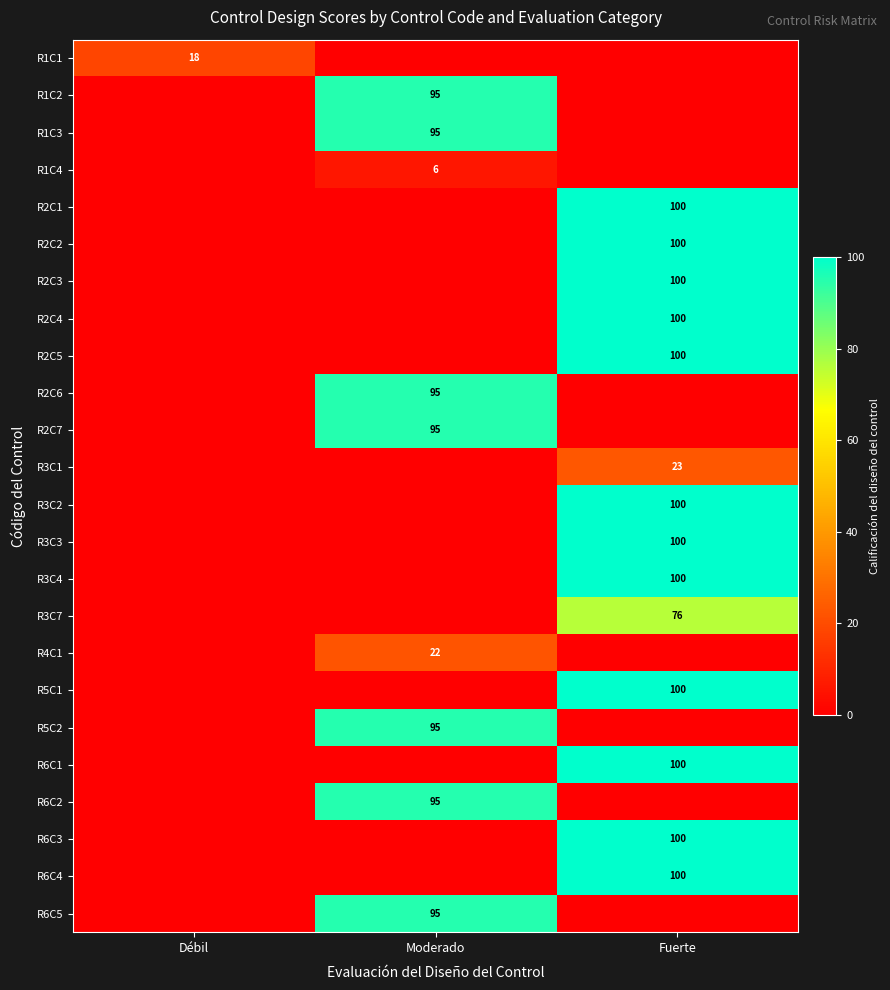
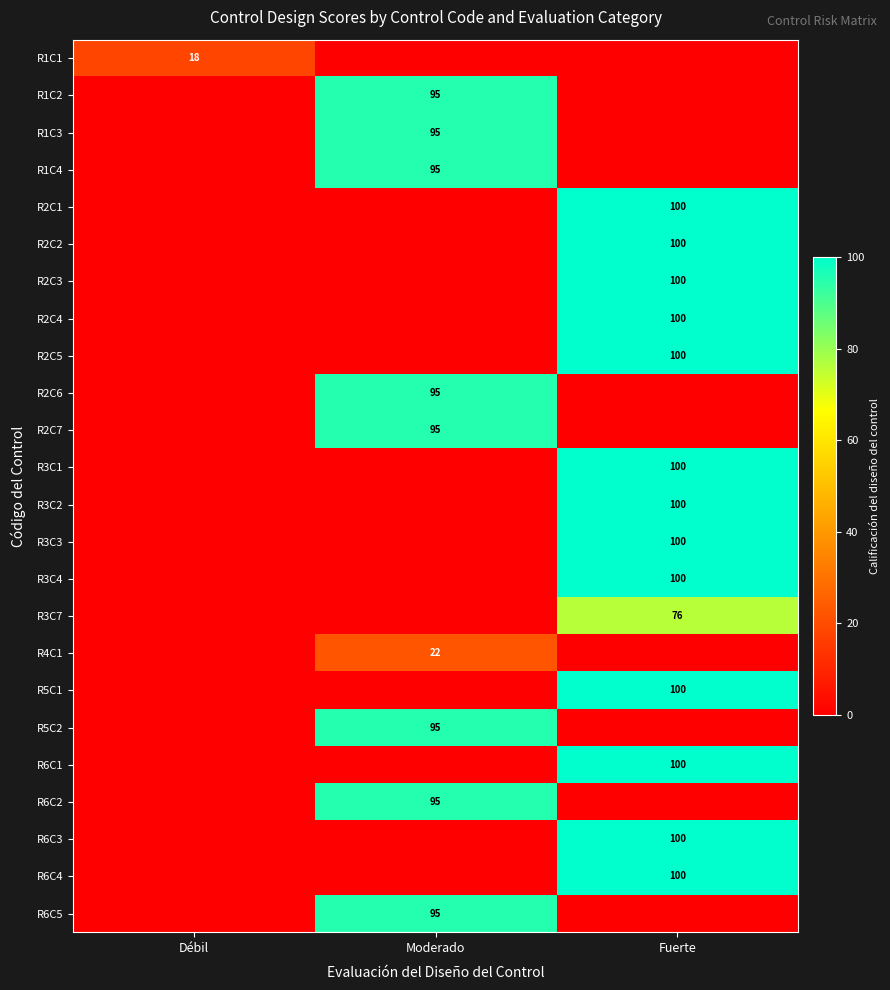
  {
    "R1C1": {
      "Débil": 18
    },
    "R1C2": {
      "Moderado": 95
    },
    "R1C3": {
      "Moderado": 95
    },
    "R1C4": {
-     "Moderado": 6
+     "Moderado": 95
    },
    "R2C1": {
      "Fuerte": 100
    },
    "R2C2": {
      "Fuerte": 100
    },
    "R2C3": {
      "Fuerte": 100
    },
    "R2C4": {
      "Fuerte": 100
    },
    "R2C5": {
      "Fuerte": 100
    },
    "R2C6": {
      "Moderado": 95
    },
    "R2C7": {
      "Moderado": 95
    },
    "R3C1": {
-     "Fuerte": 23
+     "Fuerte": 100
    },
    "R3C2": {
      "Fuerte": 100
    },
    "R3C3": {
      "Fuerte": 100
    },
    "R3C4": {
      "Fuerte": 100
    },
    "R3C7": {
      "Fuerte": 76
    },
    "R4C1": {
      "Moderado": 22
    },
    "R5C1": {
      "Fuerte": 100
    },
    "R5C2": {
      "Moderado": 95
    },
    "R6C1": {
      "Fuerte": 100
    },
    "R6C2": {
      "Moderado": 95
    },
    "R6C3": {
      "Fuerte": 100
    },
    "R6C4": {
      "Fuerte": 100
    },
    "R6C5": {
      "Moderado": 95
    }
  }
